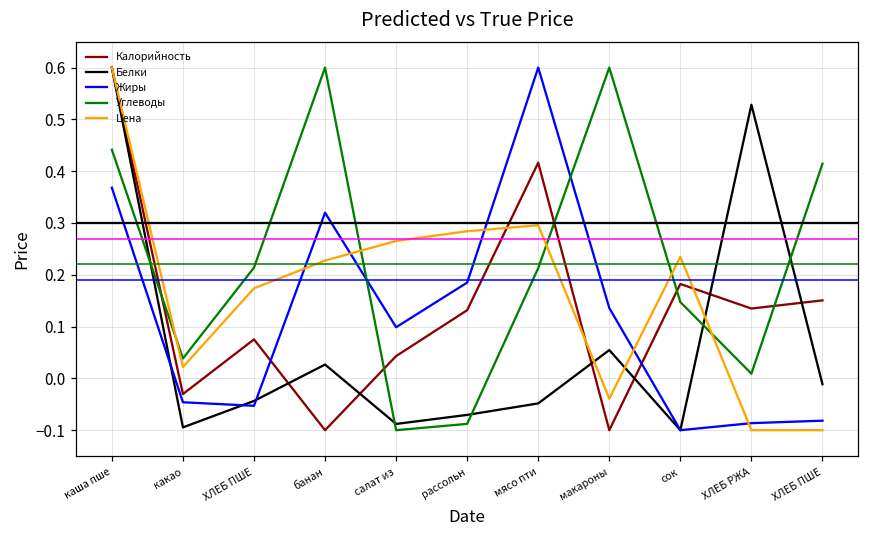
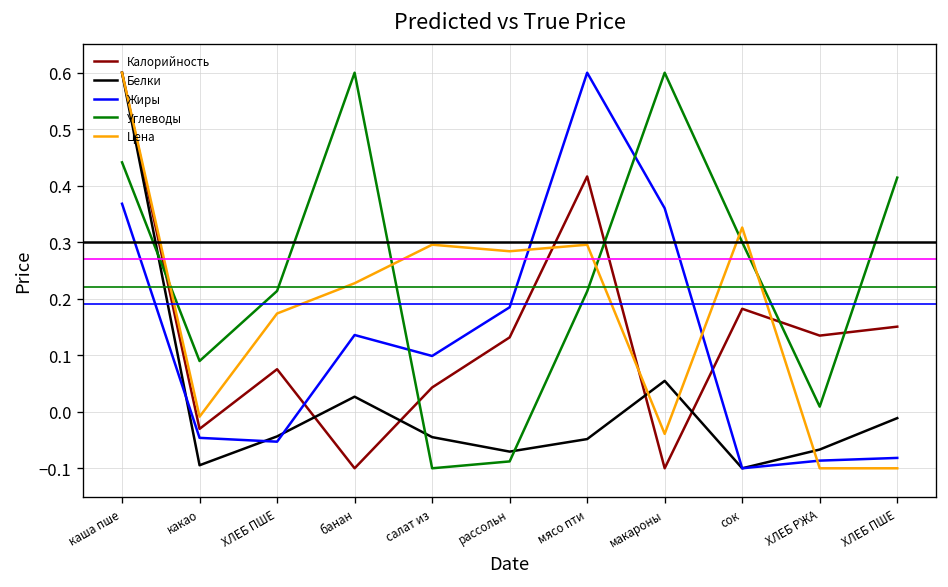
  {
    "Калорийность": {
      "какао": -0.03,
      "банан": -0.10,
      "салат из": 0.04,
      "рассольн": 0.13,
      "мясо пти": 0.42,
      "макароны": -0.10,
      "сок": 0.18,
      "ХЛЕБ РЖА": 0.13
    },
    "Белки": {
      "какао": -0.09,
      "банан": 0.03,
-     "салат из": -0.09,
+     "салат из": -0.04,
      "рассольн": -0.07,
      "мясо пти": -0.05,
      "макароны": 0.05,
-     "ХЛЕБ РЖА": 0.53
+     "ХЛЕБ РЖА": -0.07
    },
    "Жиры": {
      "каша пше": 0.37,
      "какао": -0.05,
-     "банан": 0.32,
+     "банан": 0.14,
      "салат из": 0.10,
      "рассольн": 0.18,
      "мясо пти": 0.60,
-     "макароны": 0.14,
+     "макароны": 0.36,
      "ХЛЕБ РЖА": -0.09
    },
    "Углеводы": {
      "каша пше": 0.44,
-     "какао": 0.04,
+     "какао": 0.09,
      "банан": 0.60,
      "салат из": -0.10,
      "рассольн": -0.09,
      "мясо пти": 0.21,
      "макароны": 0.60,
-     "сок": 0.15,
+     "сок": 0.30,
      "ХЛЕБ РЖА": 0.01
    },
    "Цена": {
-     "какао": 0.02,
+     "какао": -0.01,
      "банан": 0.23,
-     "салат из": 0.27,
+     "салат из": 0.30,
      "рассольн": 0.28,
      "мясо пти": 0.30,
      "макароны": -0.04,
-     "сок": 0.23,
+     "сок": 0.33,
      "ХЛЕБ РЖА": -0.10
    }
  }
